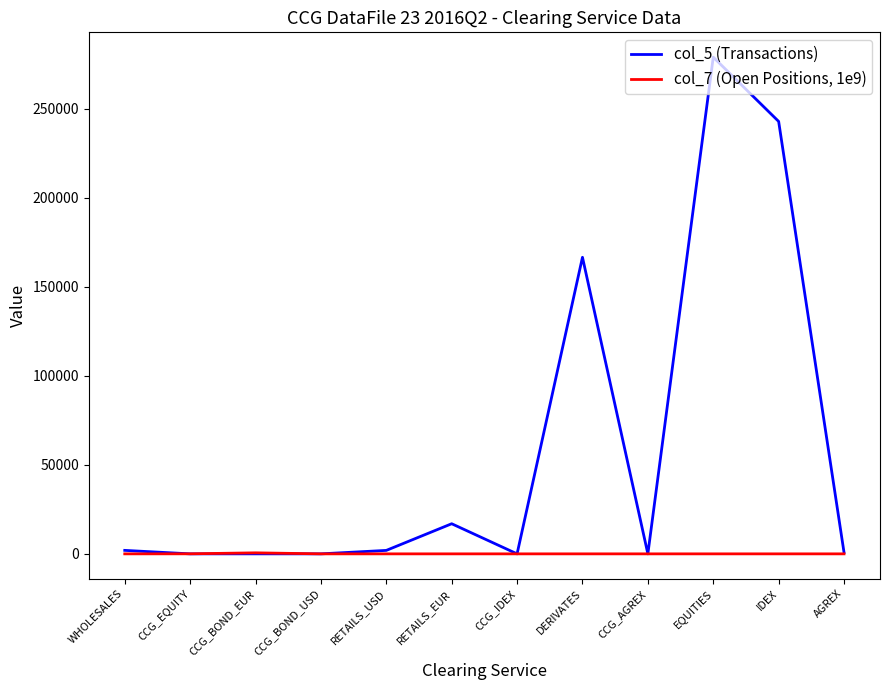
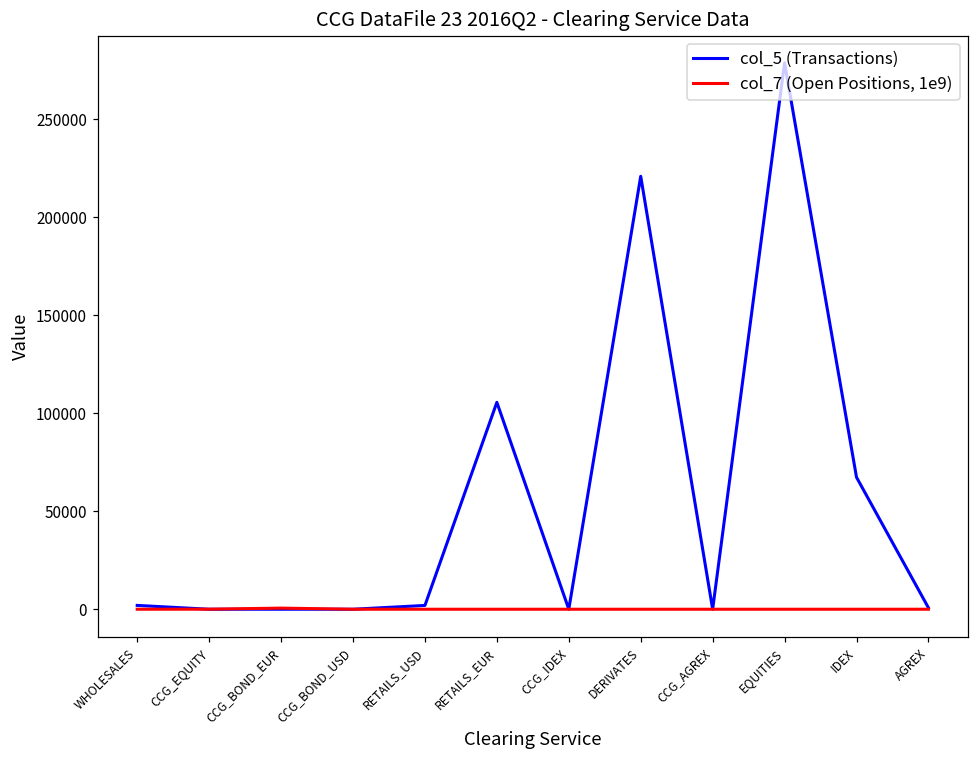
  {
    "col_5 (Transactions)": {
      "WHOLESALES": 2000,
      "RETAILS_USD": 2000,
-     "RETAILS_EUR": 17000,
-     "DERIVATES": 167000,
-     "IDEX": 243000
+     "RETAILS_EUR": 106000,
+     "DERIVATES": 221000,
+     "IDEX": 67000
    },
    "col_7 (Open Positions, 1e9)": {
      "WHOLESALES": 0,
      "RETAILS_USD": 0,
      "RETAILS_EUR": 0,
      "DERIVATES": 0,
      "EQUITIES": 0,
      "IDEX": 0
    }
  }
